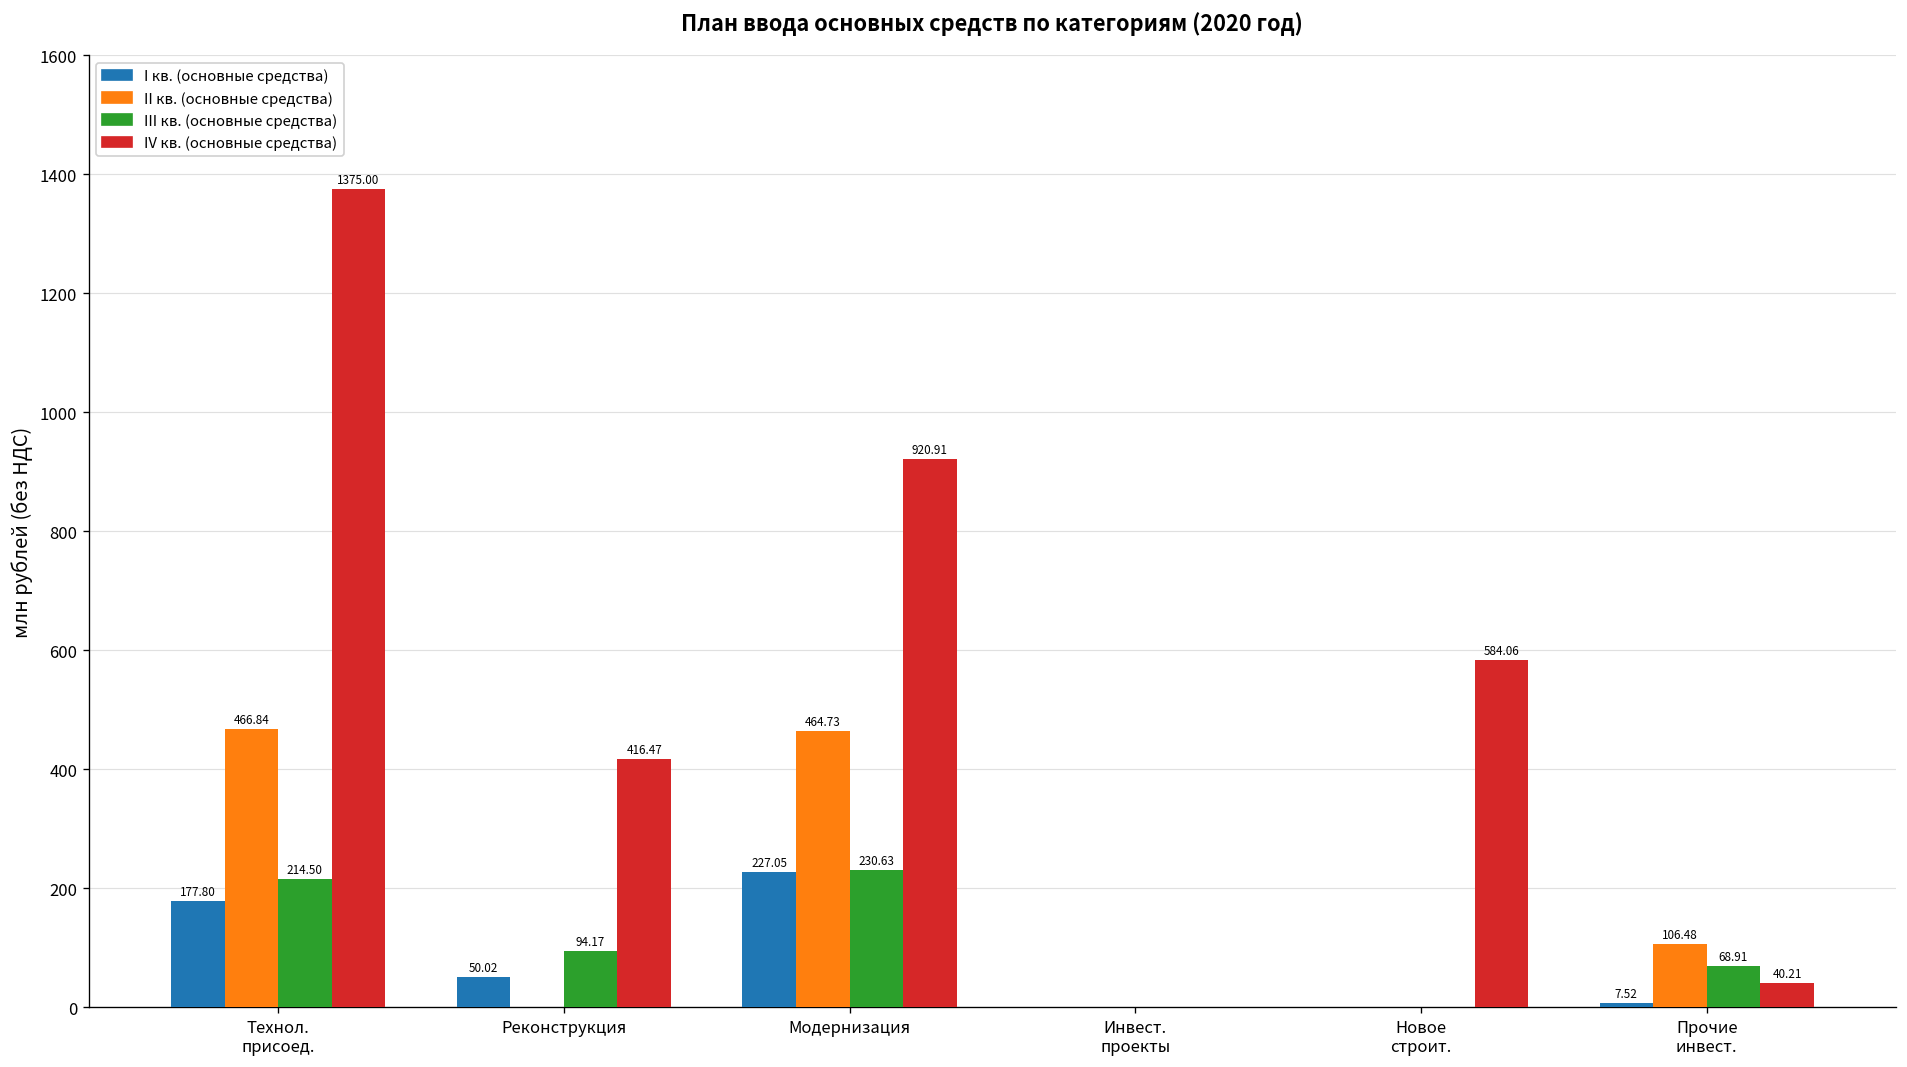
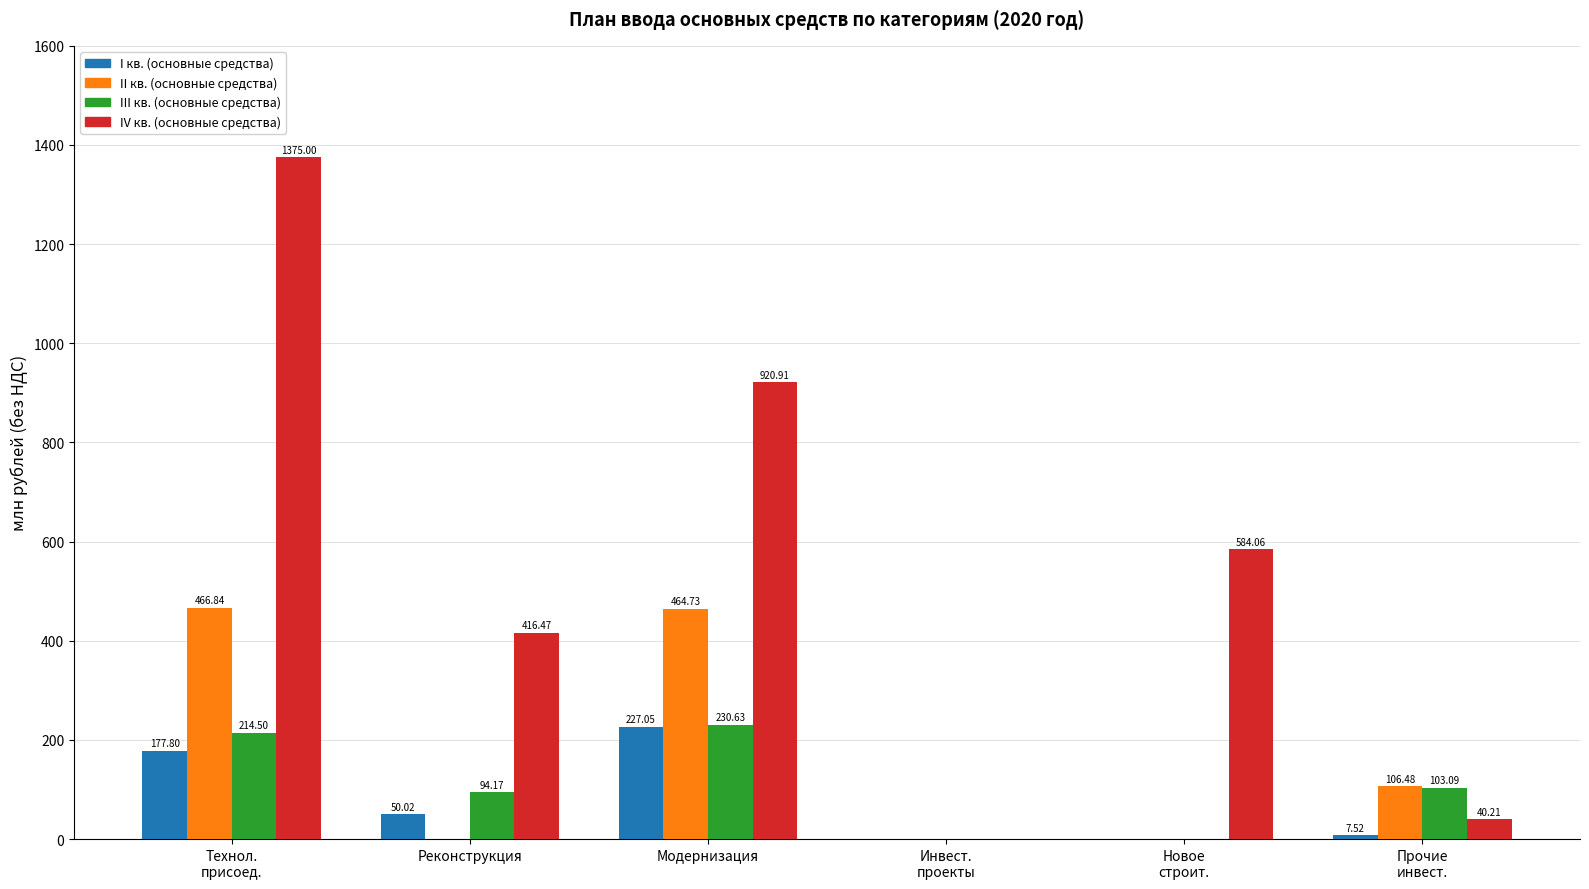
  {
    "I кв. (основные средства)": {
      "Технол. присоед.": 177.80,
      "Реконструкция": 50.02,
      "Модернизация": 227.05,
      "Прочие инвест.": 7.52
    },
    "II кв. (основные средства)": {
      "Технол. присоед.": 466.84,
      "Модернизация": 464.73,
      "Прочие инвест.": 106.48
    },
    "III кв. (основные средства)": {
      "Технол. присоед.": 214.50,
      "Реконструкция": 94.17,
      "Модернизация": 230.63,
-     "Прочие инвест.": 68.91
+     "Прочие инвест.": 103.09
    },
    "IV кв. (основные средства)": {
      "Технол. присоед.": 1375.00,
      "Реконструкция": 416.47,
      "Модернизация": 920.91,
      "Новое строит.": 584.06,
      "Прочие инвест.": 40.21
    }
  }
